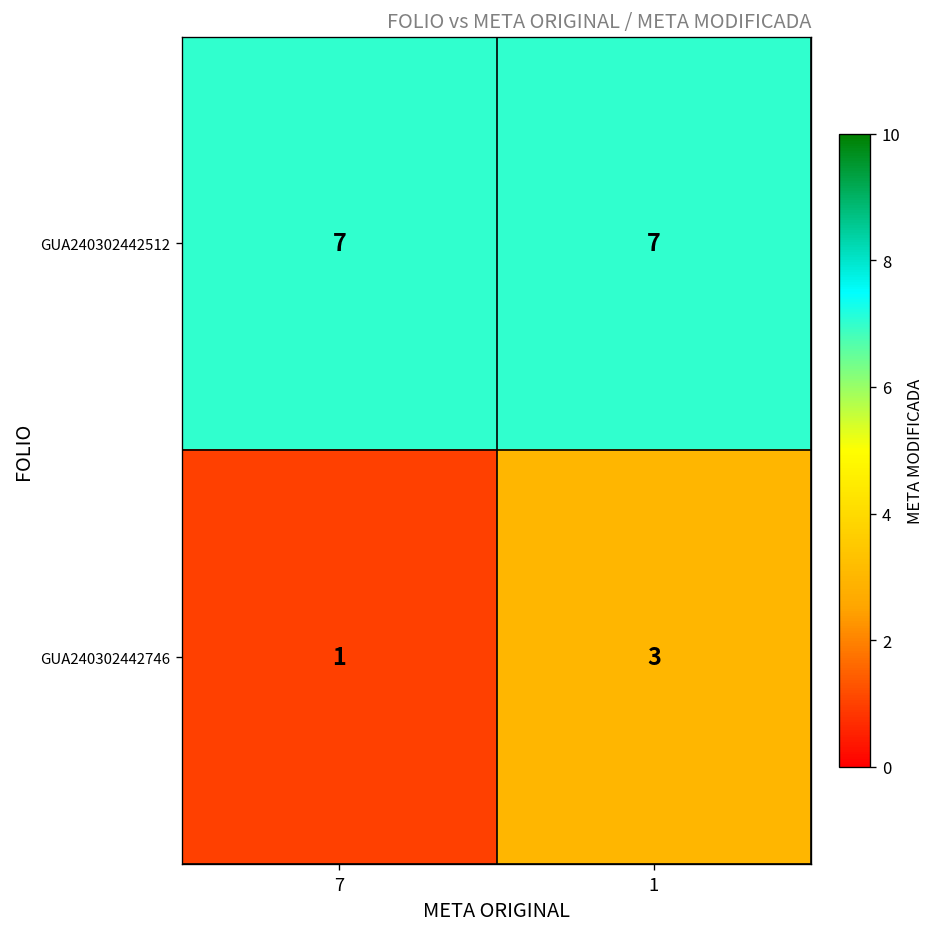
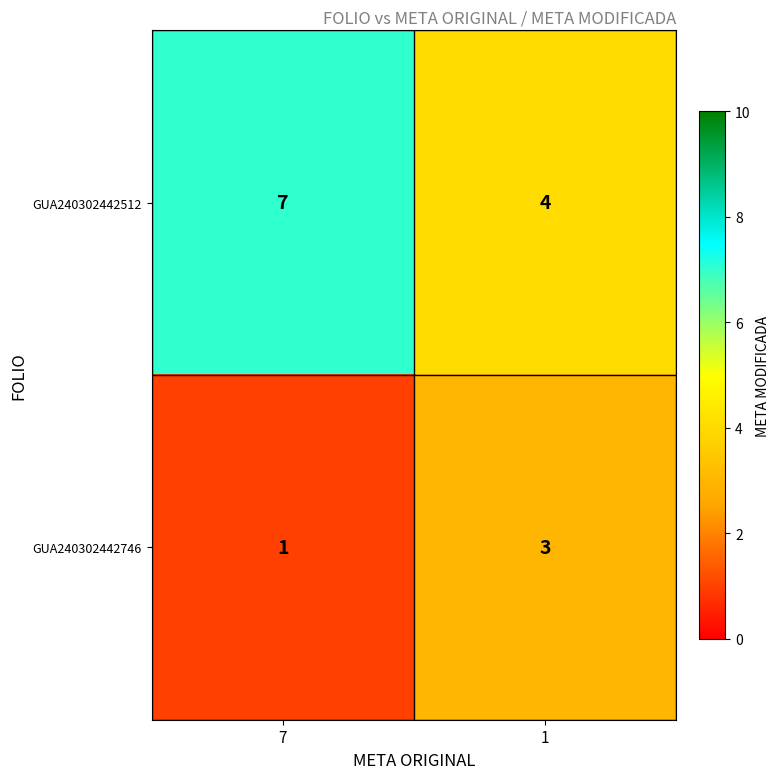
  {
    "GUA240302442512": {
      "7": 7,
-     "1": 7
+     "1": 4
    },
    "GUA240302442746": {
      "7": 1,
      "1": 3
    }
  }
